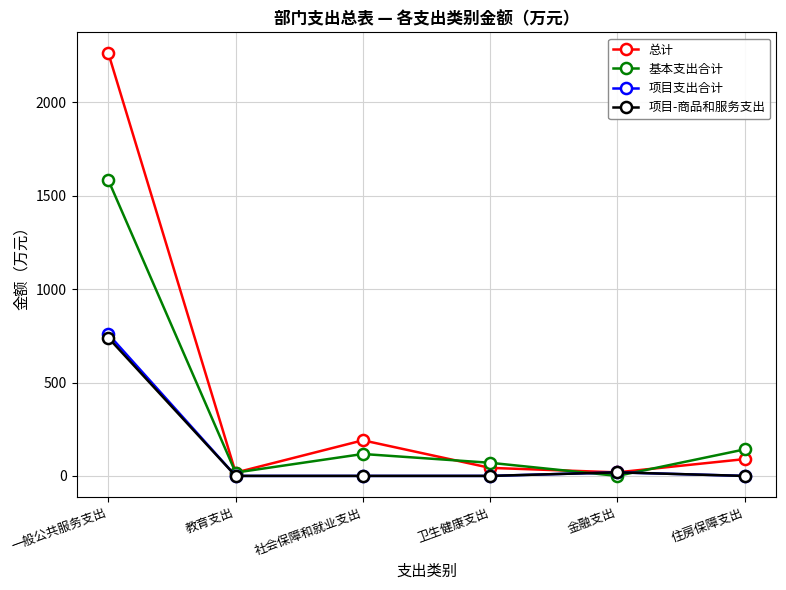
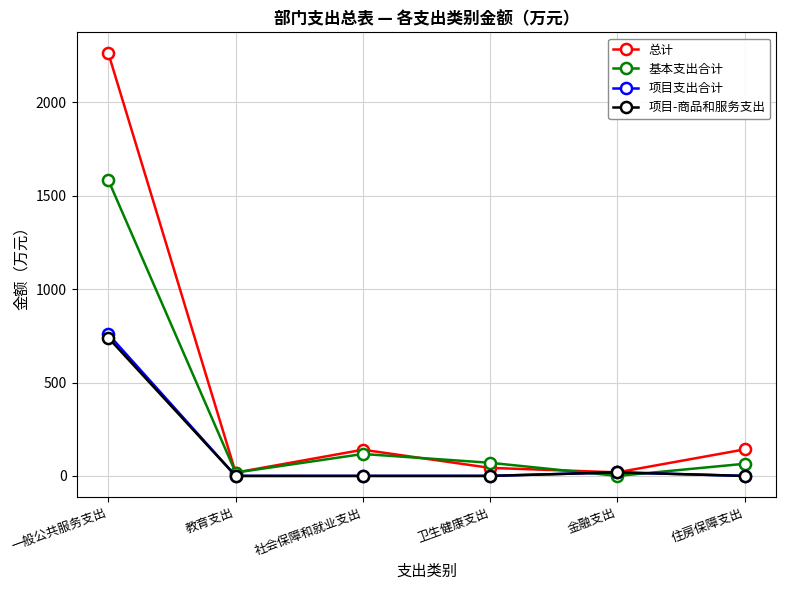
  {
    "总计": {
      "一般公共服务支出": 2260,
-     "社会保障和就业支出": 190,
+     "社会保障和就业支出": 140,
      "卫生健康支出": 40,
-     "住房保障支出": 90
+     "住房保障支出": 140
    },
    "基本支出合计": {
      "一般公共服务支出": 1580,
      "社会保障和就业支出": 120,
      "卫生健康支出": 70,
      "金融支出": 0,
-     "住房保障支出": 140
+     "住房保障支出": 60
    },
    "项目支出合计": {
      "一般公共服务支出": 760
    },
    "项目-商品和服务支出": {
      "一般公共服务支出": 740
    }
  }
